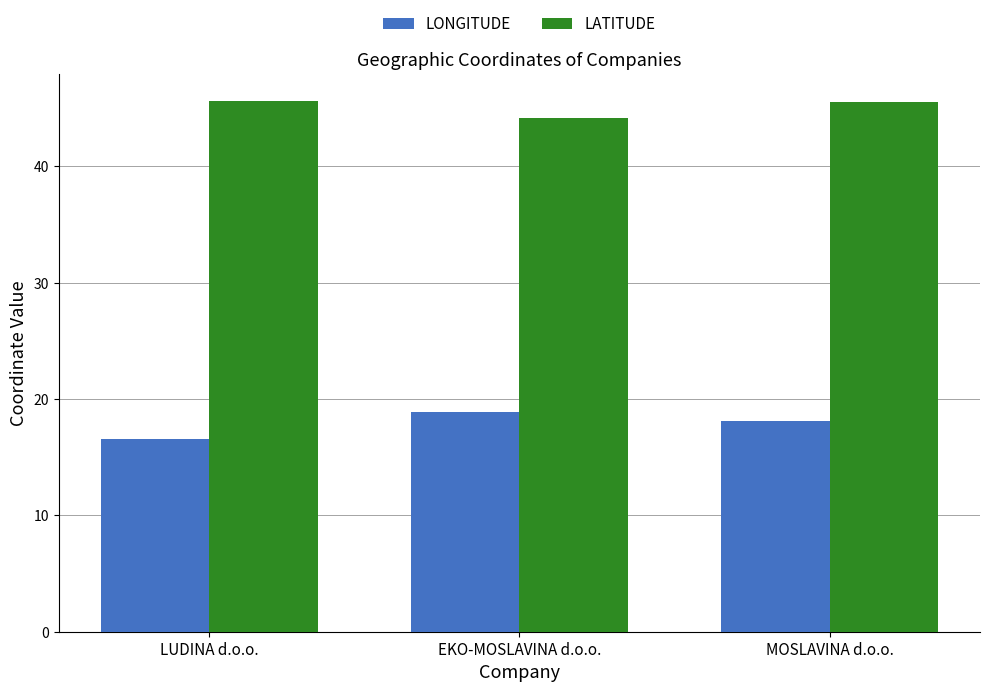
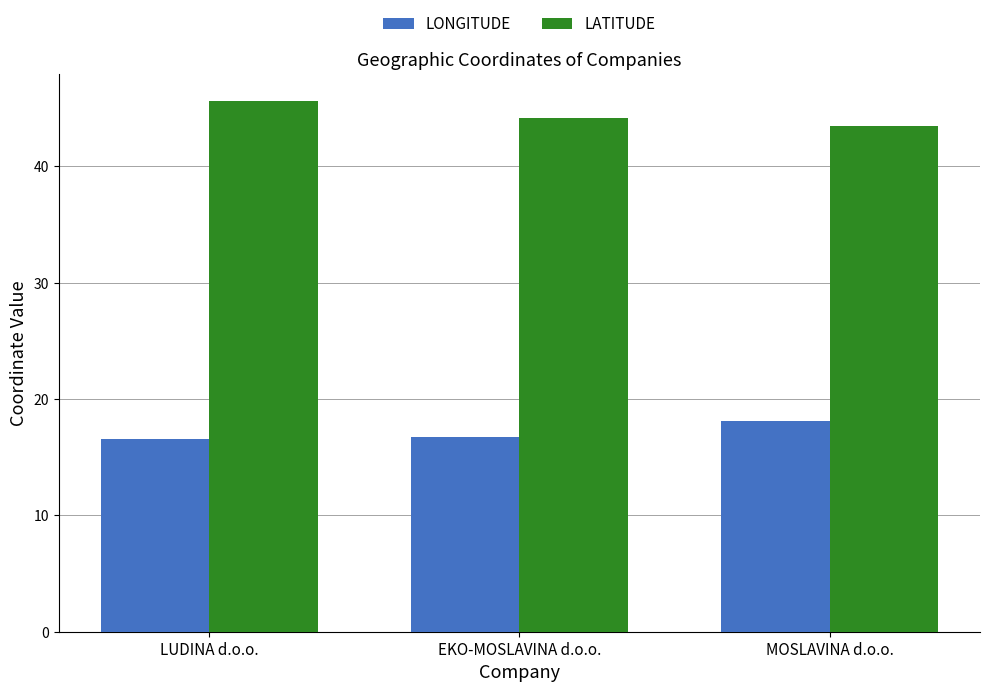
  {
    "LONGITUDE": {
      "LUDINA d.o.o.": 16.6,
-     "EKO-MOSLAVINA d.o.o.": 18.9,
+     "EKO-MOSLAVINA d.o.o.": 16.8,
      "MOSLAVINA d.o.o.": 18.1
    },
    "LATITUDE": {
      "LUDINA d.o.o.": 45.6,
      "EKO-MOSLAVINA d.o.o.": 44.1,
-     "MOSLAVINA d.o.o.": 45.5
+     "MOSLAVINA d.o.o.": 43.5
    }
  }
